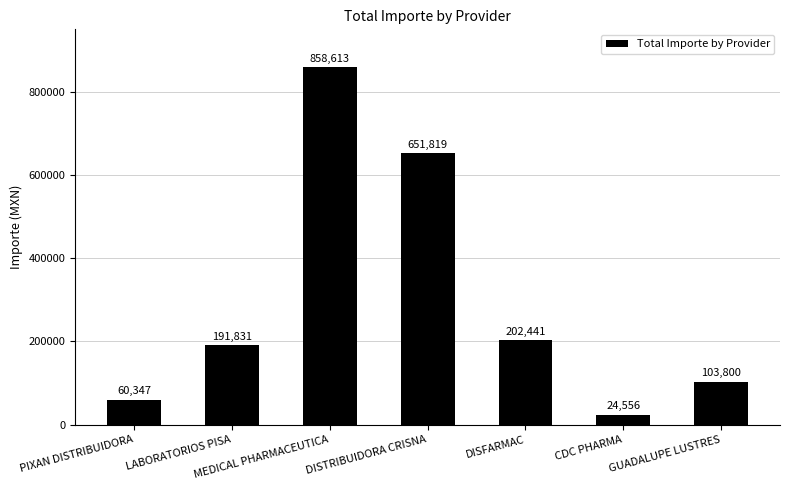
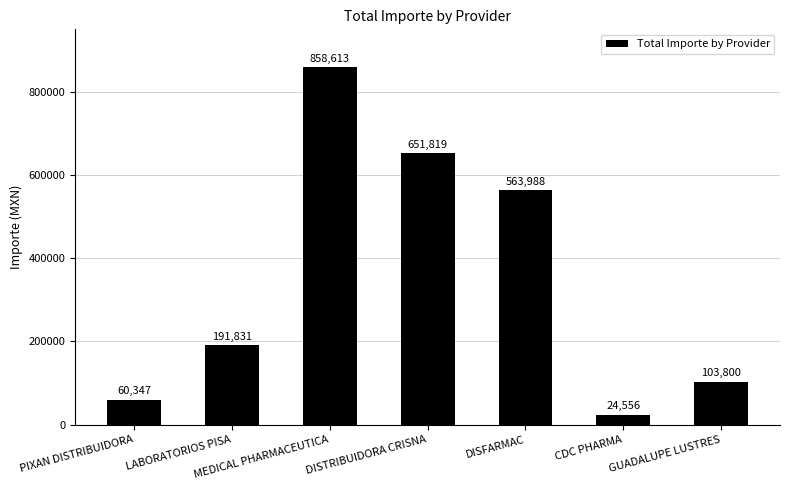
  {
    "PIXAN DISTRIBUIDORA": "60,347",
    "LABORATORIOS PISA": "191,831",
    "MEDICAL PHARMACEUTICA": "858,613",
    "DISTRIBUIDORA CRISNA": "651,819",
-   "DISFARMAC": "202,441",
+   "DISFARMAC": "563,988",
    "CDC PHARMA": "24,556",
    "GUADALUPE LUSTRES": "103,800"
  }
